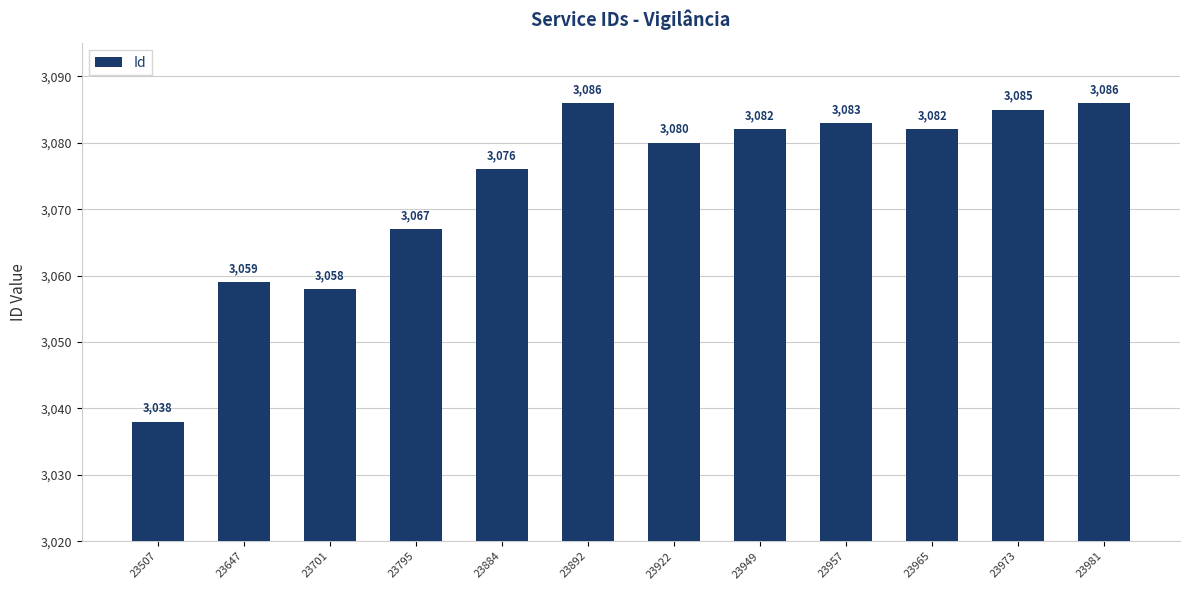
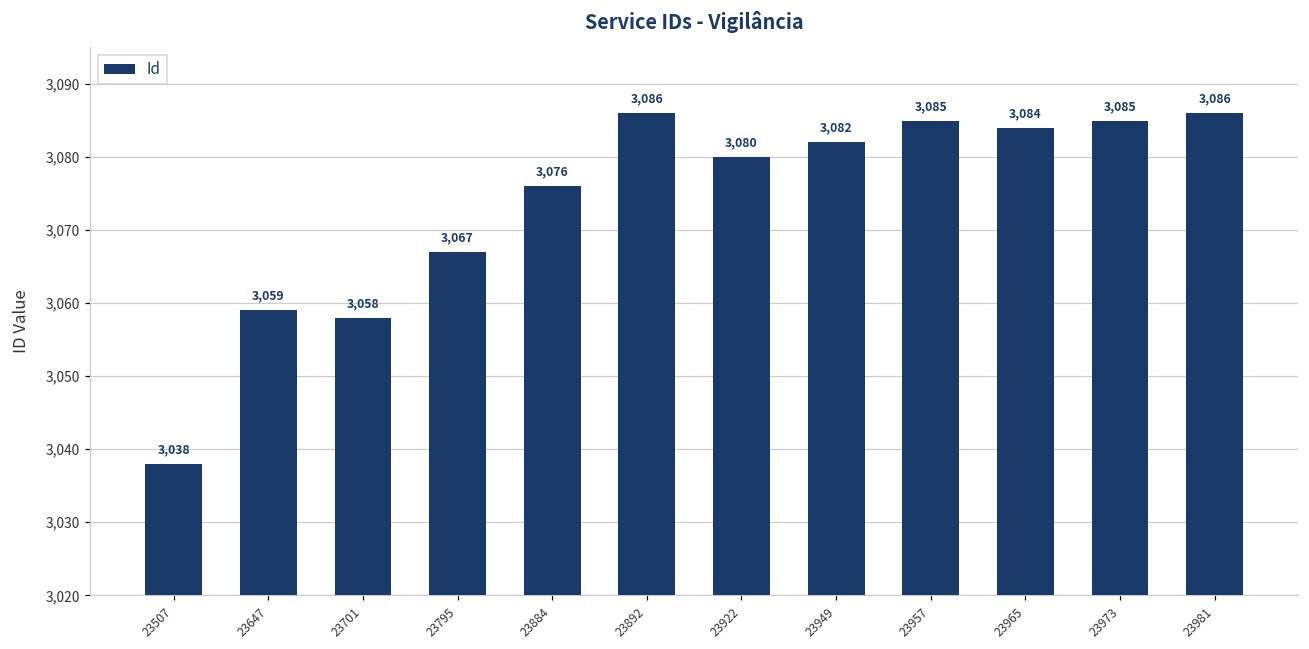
  {
    "23507": "3,038",
    "23647": "3,059",
    "23701": "3,058",
    "23795": "3,067",
    "23884": "3,076",
    "23892": "3,086",
    "23922": "3,080",
    "23949": "3,082",
-   "23957": "3,083",
-   "23965": "3,082",
+   "23957": "3,085",
+   "23965": "3,084",
    "23973": "3,085",
    "23981": "3,086"
  }
